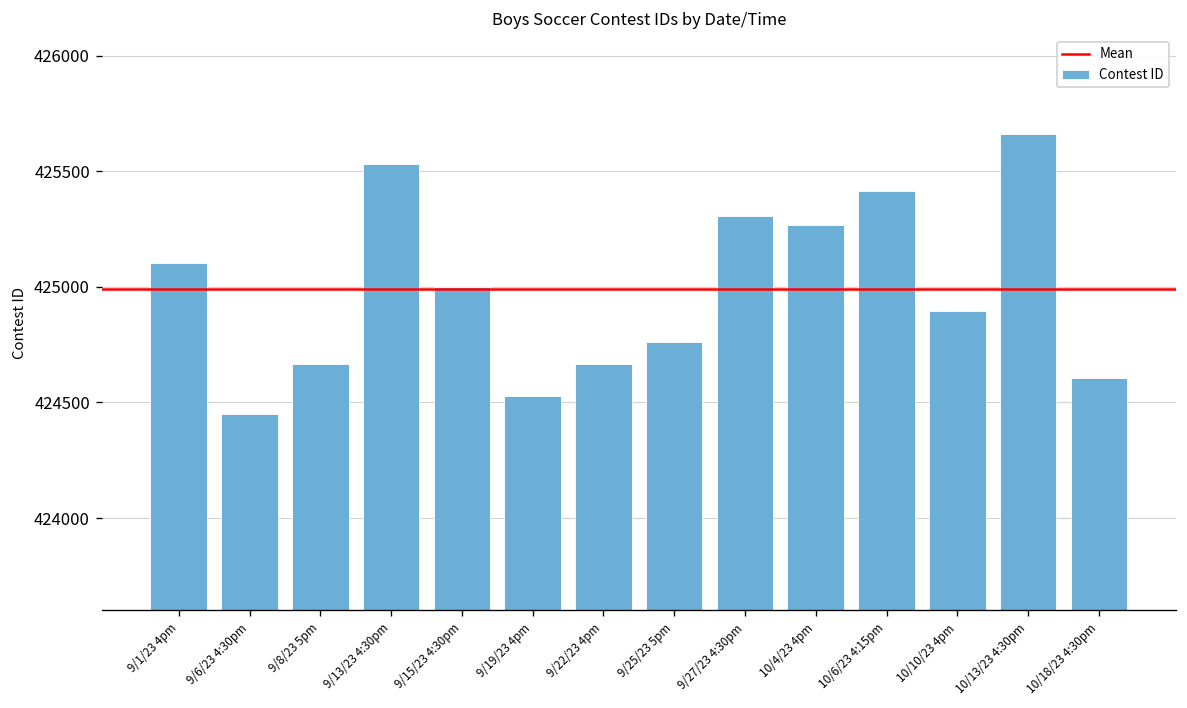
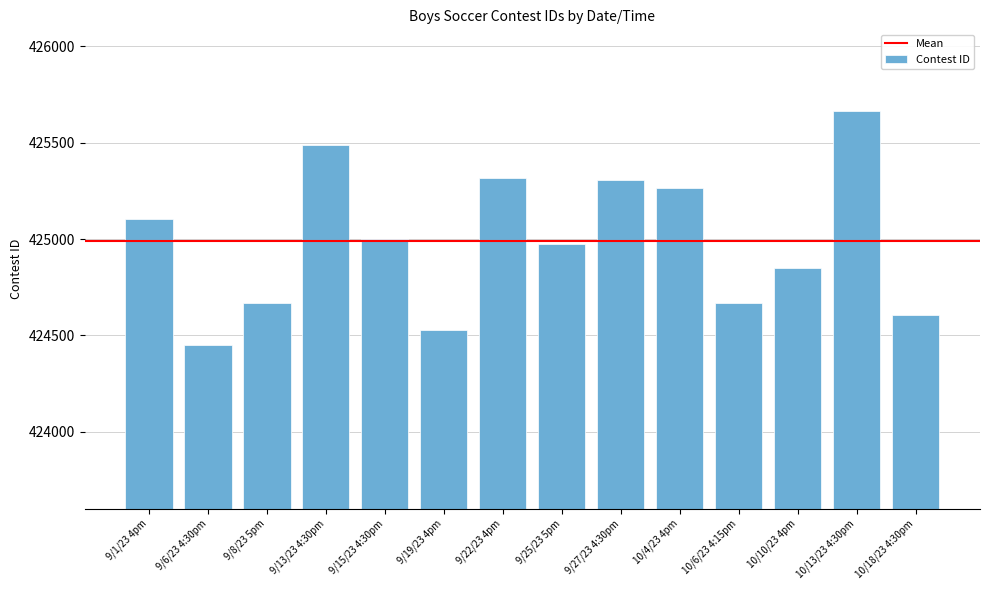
  {
    "9/1/23 4pm": 425100,
    "9/6/23 4:30pm": 424450,
    "9/8/23 5pm": 424670,
-   "9/13/23 4:30pm": 425530,
+   "9/13/23 4:30pm": 425490,
    "9/15/23 4:30pm": 425000,
    "9/19/23 4pm": 424530,
-   "9/22/23 4pm": 424670,
-   "9/25/23 5pm": 424760,
+   "9/22/23 4pm": 425320,
+   "9/25/23 5pm": 424980,
    "9/27/23 4:30pm": 425310,
    "10/4/23 4pm": 425270,
-   "10/6/23 4:15pm": 425420,
-   "10/10/23 4pm": 424900,
+   "10/6/23 4:15pm": 424670,
+   "10/10/23 4pm": 424850,
    "10/13/23 4:30pm": 425660,
    "10/18/23 4:30pm": 424610
  }
